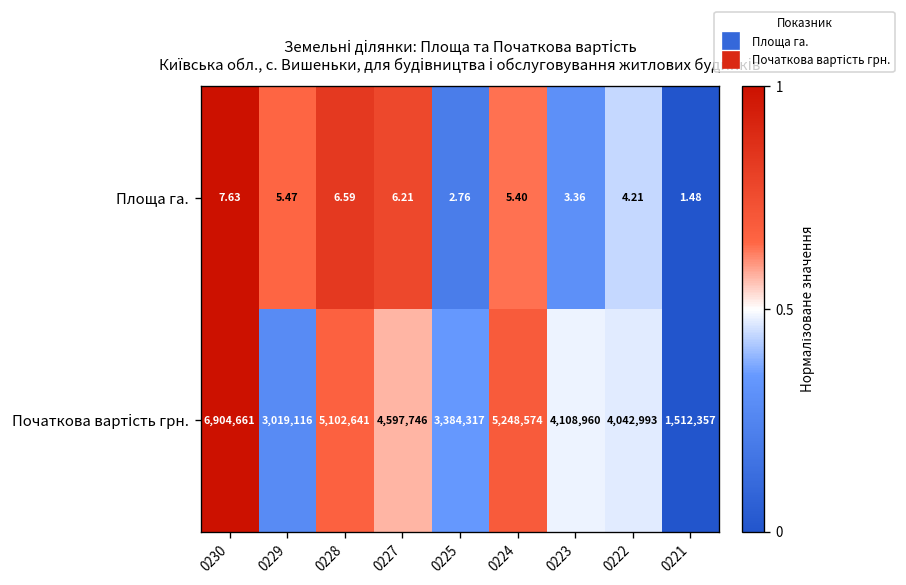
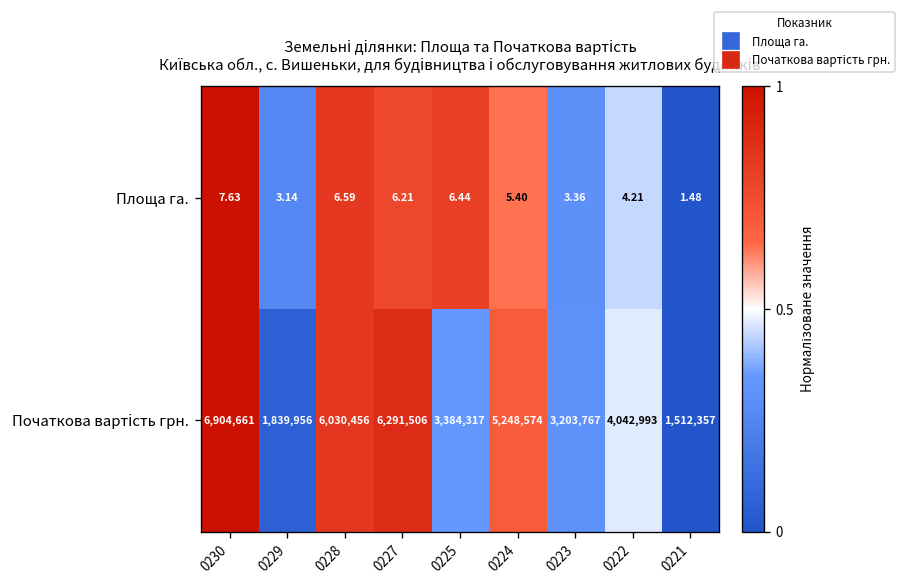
  {
    "Площа га.": {
      "0230": "7.63",
-     "0229": "5.47",
+     "0229": "3.14",
      "0228": "6.59",
      "0227": "6.21",
-     "0225": "2.76",
+     "0225": "6.44",
      "0224": "5.40",
      "0223": "3.36",
      "0222": "4.21",
      "0221": "1.48"
    },
    "Початкова вартість грн.": {
      "0230": "6,904,661",
-     "0229": "3,019,116",
-     "0228": "5,102,641",
-     "0227": "4,597,746",
+     "0229": "1,839,956",
+     "0228": "6,030,456",
+     "0227": "6,291,506",
      "0225": "3,384,317",
      "0224": "5,248,574",
-     "0223": "4,108,960",
+     "0223": "3,203,767",
      "0222": "4,042,993",
      "0221": "1,512,357"
    }
  }
